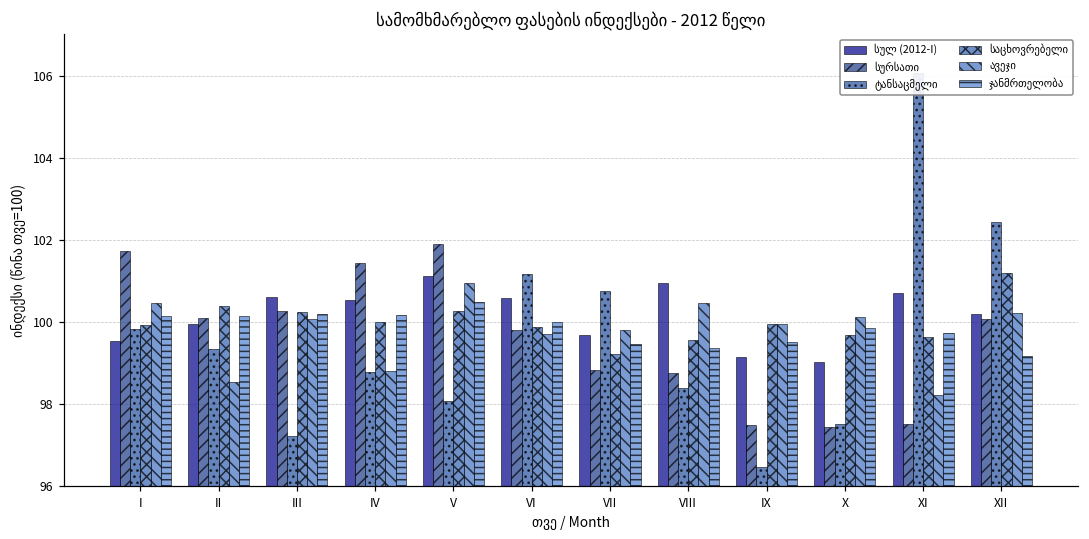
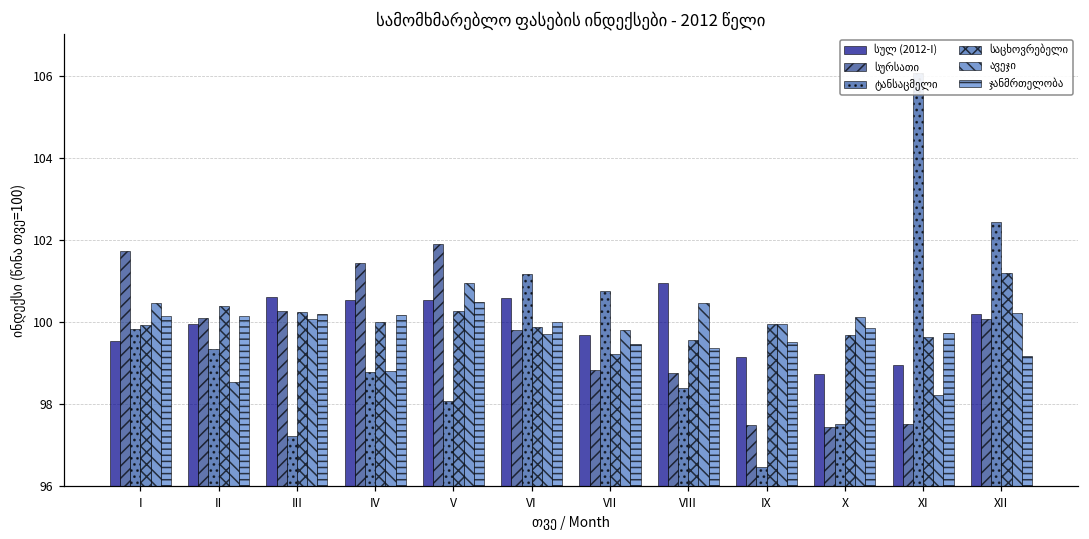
  {
    "სულ (2012-I)": {
      "I": 99.5,
      "II": 99.9,
      "III": 100.6,
      "IV": 100.5,
-     "V": 101.1,
+     "V": 100.5,
      "VI": 100.6,
      "VII": 99.7,
      "VIII": 101.0,
      "IX": 99.1,
-     "X": 99.0,
-     "XI": 100.7,
+     "X": 98.7,
+     "XI": 99.0,
      "XII": 100.2
    }
  }
